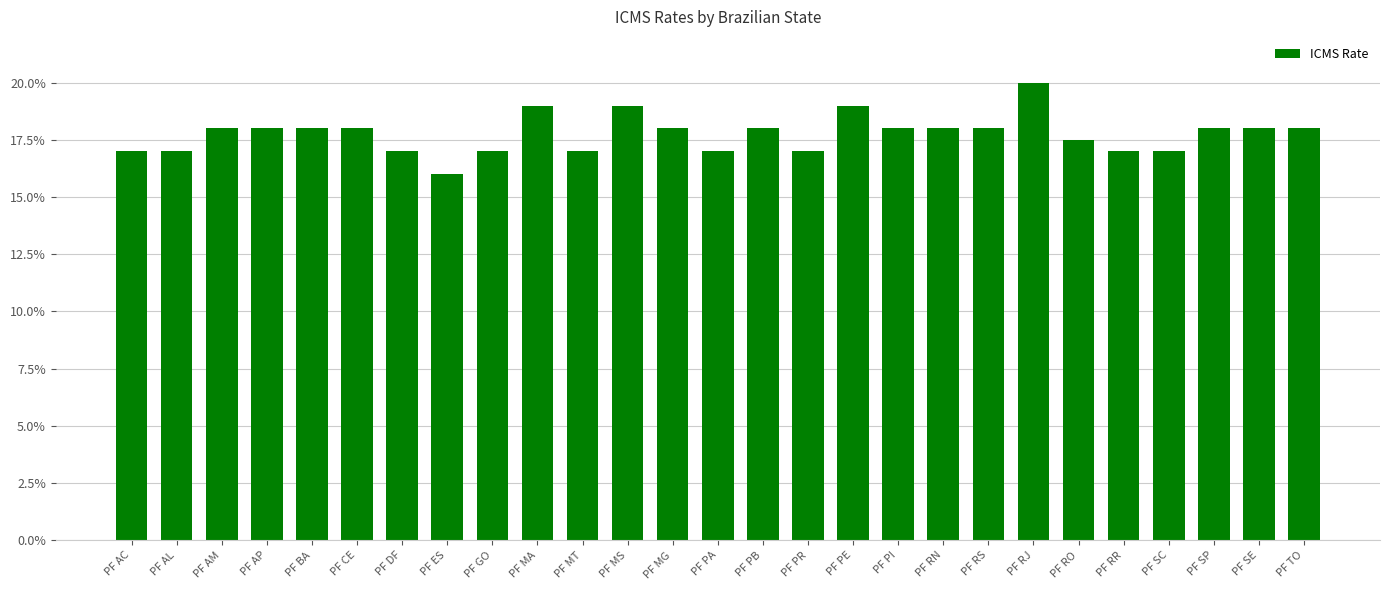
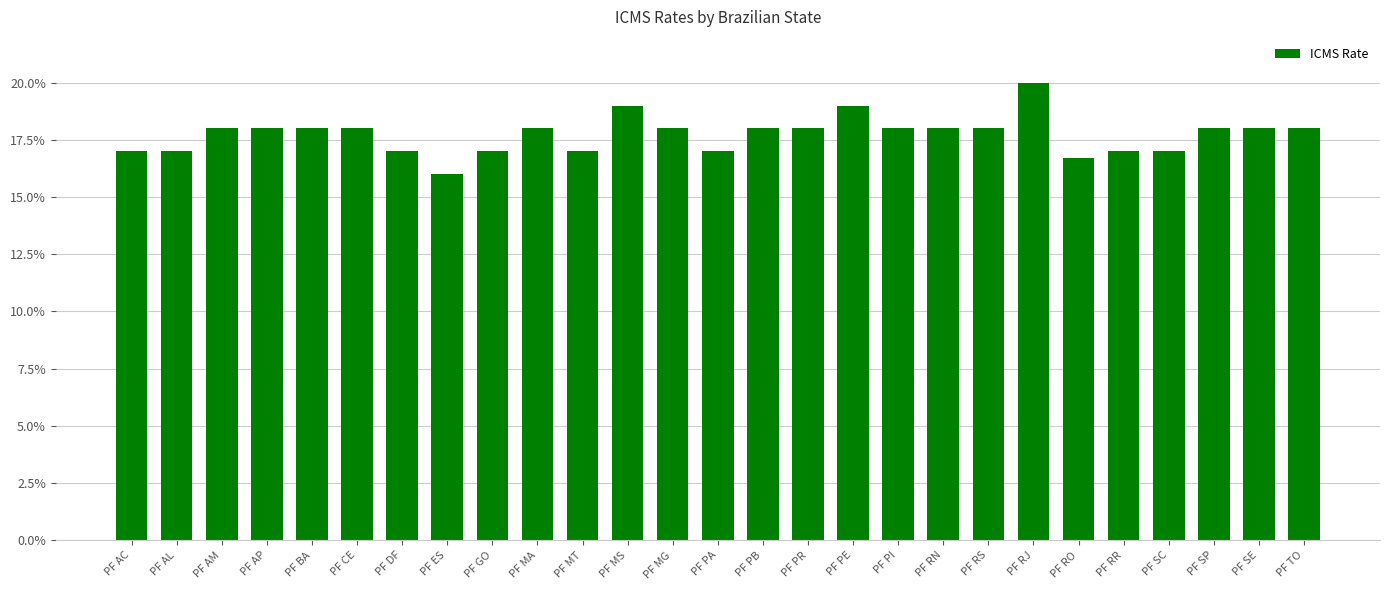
  {
    "PF AC": "17.0%",
    "PF AL": "17.0%",
    "PF AM": "18.0%",
    "PF AP": "18.0%",
    "PF BA": "18.0%",
    "PF CE": "18.0%",
    "PF DF": "17.0%",
    "PF ES": "16.0%",
    "PF GO": "17.0%",
-   "PF MA": "19.0%",
+   "PF MA": "18.0%",
    "PF MT": "17.0%",
    "PF MS": "19.0%",
    "PF MG": "18.0%",
    "PF PA": "17.0%",
    "PF PB": "18.0%",
-   "PF PR": "17.0%",
+   "PF PR": "18.0%",
    "PF PE": "19.0%",
    "PF PI": "18.0%",
    "PF RN": "18.0%",
    "PF RS": "18.0%",
    "PF RJ": "20.0%",
-   "PF RO": "17.5%",
+   "PF RO": "16.7%",
    "PF RR": "17.0%",
    "PF SC": "17.0%",
    "PF SP": "18.0%",
    "PF SE": "18.0%",
    "PF TO": "18.0%"
  }
